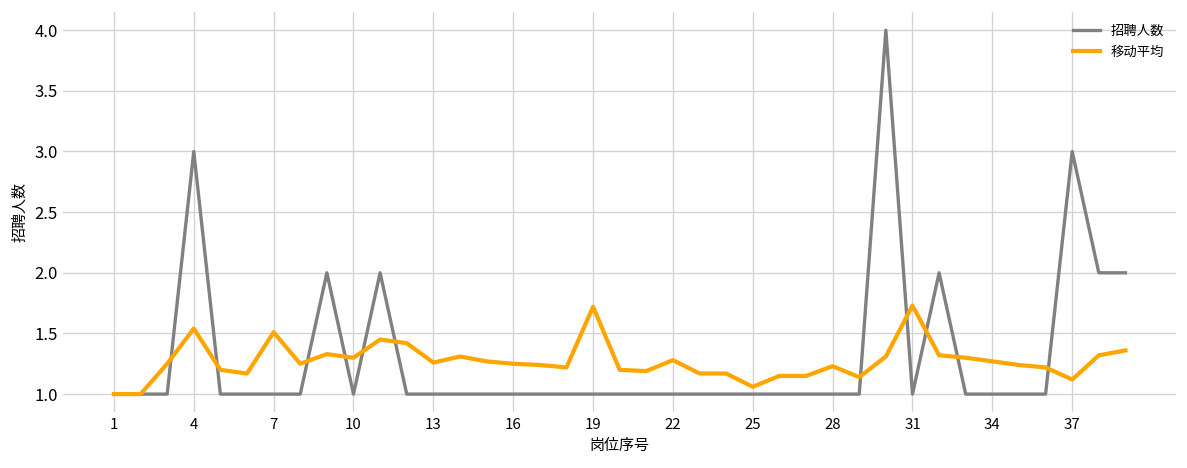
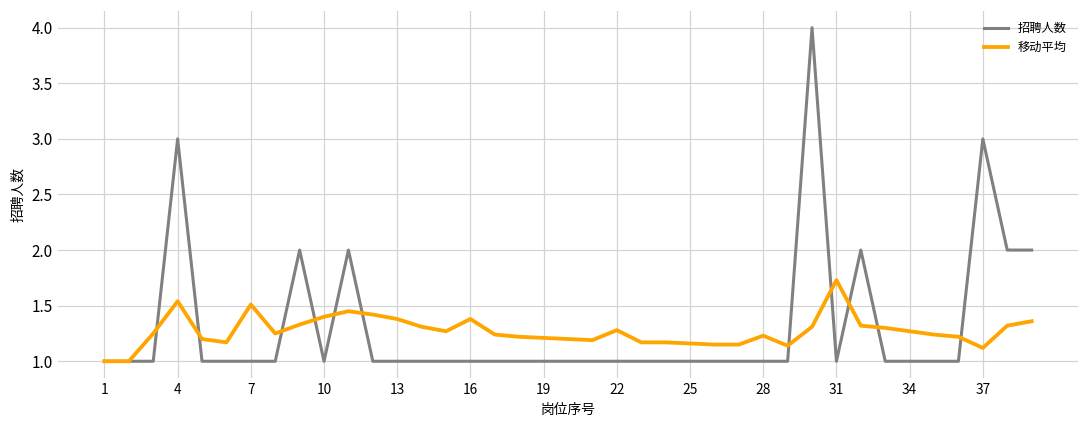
  {
    "招聘人数": {
      "4": 3.00,
      "7": 1.00,
      "10": 1.00,
      "13": 1.00,
      "16": 1.00,
      "19": 1.00,
      "22": 1.00,
      "25": 1.00,
      "28": 1.00,
      "31": 1.00,
      "34": 1.00,
      "37": 3.00
    },
    "移动平均": {
      "4": 1.54,
      "7": 1.51,
-     "10": 1.3,
-     "13": 1.26,
-     "16": 1.25,
-     "19": 1.72,
+     "10": 1.4,
+     "13": 1.38,
+     "16": 1.38,
+     "19": 1.21,
      "22": 1.28,
-     "25": 1.06,
+     "25": 1.16,
      "28": 1.23,
      "31": 1.73,
      "34": 1.27,
      "37": 1.12
    }
  }
